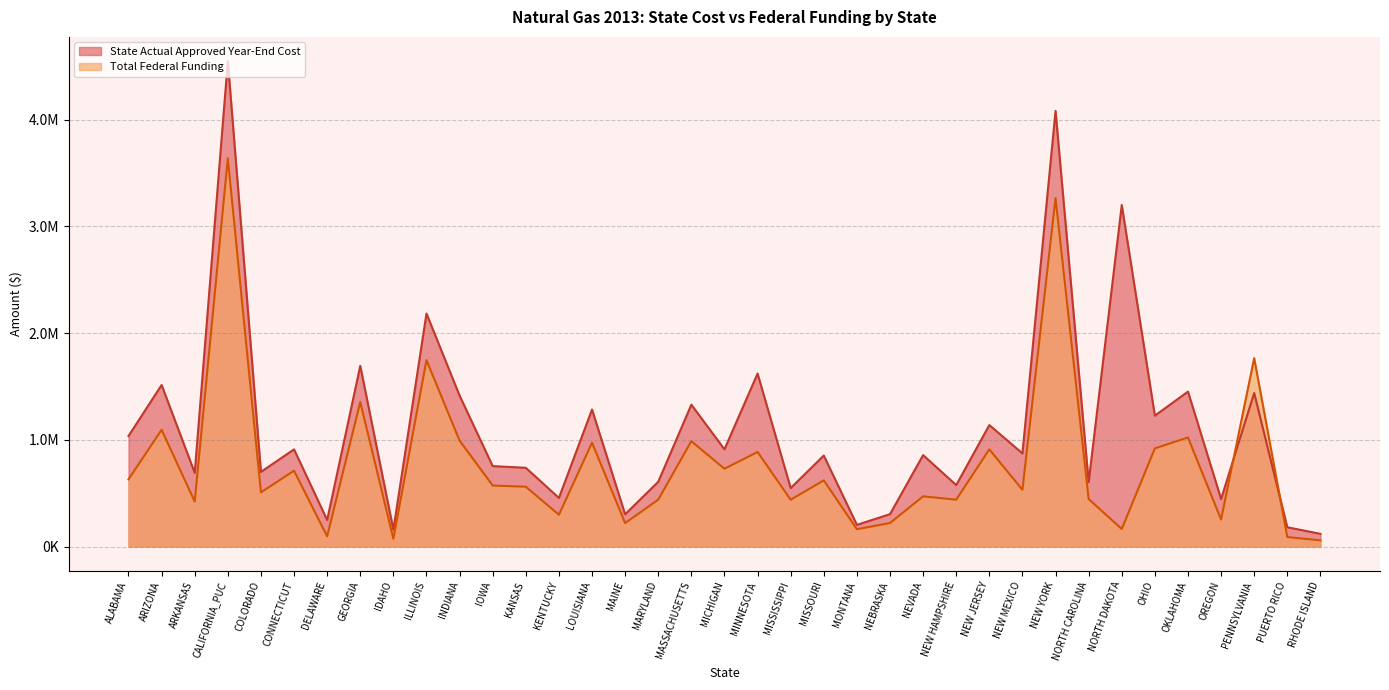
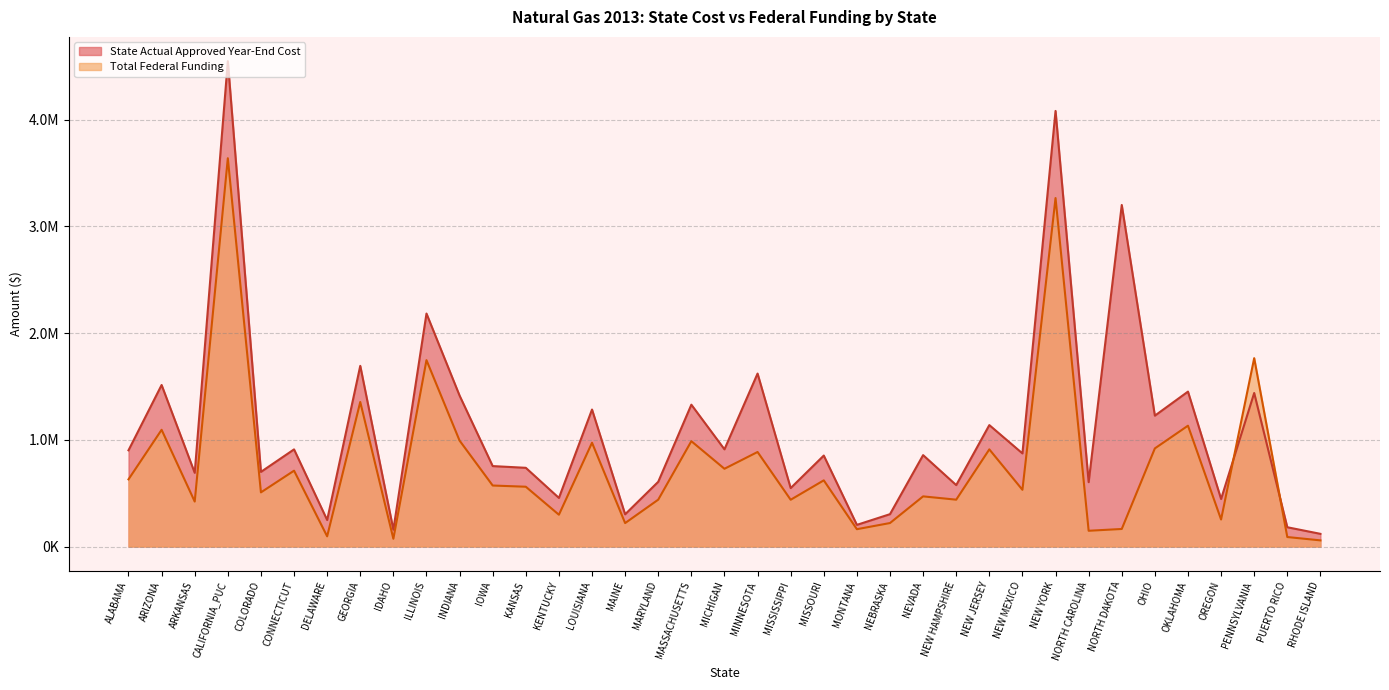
  {
    "State Actual Approved Year-End Cost": {
-     "ALABAMA": 1040000,
+     "ALABAMA": 900000,
      "ARIZONA": 1510000,
      "ARKANSAS": 690000,
      "COLORADO": 700000,
      "CONNECTICUT": 910000,
      "DELAWARE": 250000,
      "GEORGIA": 1690000,
      "IDAHO": 160000,
      "ILLINOIS": 2180000,
      "INDIANA": 1410000,
      "IOWA": 750000,
      "KANSAS": 740000,
      "KENTUCKY": 460000,
      "LOUISIANA": 1280000,
      "MAINE": 300000,
      "MARYLAND": 610000,
      "MASSACHUSETTS": 1330000,
      "MICHIGAN": 910000,
      "MINNESOTA": 1620000,
      "MISSISSIPPI": 550000,
      "MISSOURI": 850000,
      "MONTANA": 200000,
      "NEBRASKA": 300000,
      "NEVADA": 860000,
      "NEW HAMPSHIRE": 580000,
      "NEW JERSEY": 1140000,
      "NEW MEXICO": 870000,
      "NEW YORK": 4080000,
      "NORTH CAROLINA": 600000,
      "NORTH DAKOTA": 3200000,
      "OHIO": 1230000,
      "OKLAHOMA": 1450000,
      "OREGON": 450000,
      "PENNSYLVANIA": 1440000,
      "PUERTO RICO": 180000,
      "RHODE ISLAND": 120000
    },
    "Total Federal Funding": {
      "ALABAMA": 630000,
      "ARIZONA": 1090000,
      "ARKANSAS": 420000,
      "CALIFORNIA_PUC": 3640000,
      "COLORADO": 510000,
      "CONNECTICUT": 710000,
      "DELAWARE": 100000,
      "GEORGIA": 1350000,
      "IDAHO": 70000,
      "ILLINOIS": 1750000,
      "INDIANA": 990000,
      "IOWA": 570000,
      "KANSAS": 560000,
      "KENTUCKY": 300000,
      "LOUISIANA": 970000,
      "MAINE": 220000,
      "MARYLAND": 440000,
      "MASSACHUSETTS": 990000,
      "MICHIGAN": 730000,
      "MINNESOTA": 890000,
      "MISSISSIPPI": 440000,
      "MISSOURI": 620000,
      "MONTANA": 160000,
      "NEBRASKA": 220000,
      "NEVADA": 470000,
      "NEW HAMPSHIRE": 440000,
      "NEW JERSEY": 910000,
      "NEW MEXICO": 530000,
      "NEW YORK": 3270000,
-     "NORTH CAROLINA": 440000,
+     "NORTH CAROLINA": 150000,
      "NORTH DAKOTA": 160000,
      "OHIO": 920000,
-     "OKLAHOMA": 1020000,
+     "OKLAHOMA": 1130000,
      "OREGON": 250000,
      "PENNSYLVANIA": 1770000,
      "PUERTO RICO": 90000,
      "RHODE ISLAND": 60000
    }
  }
